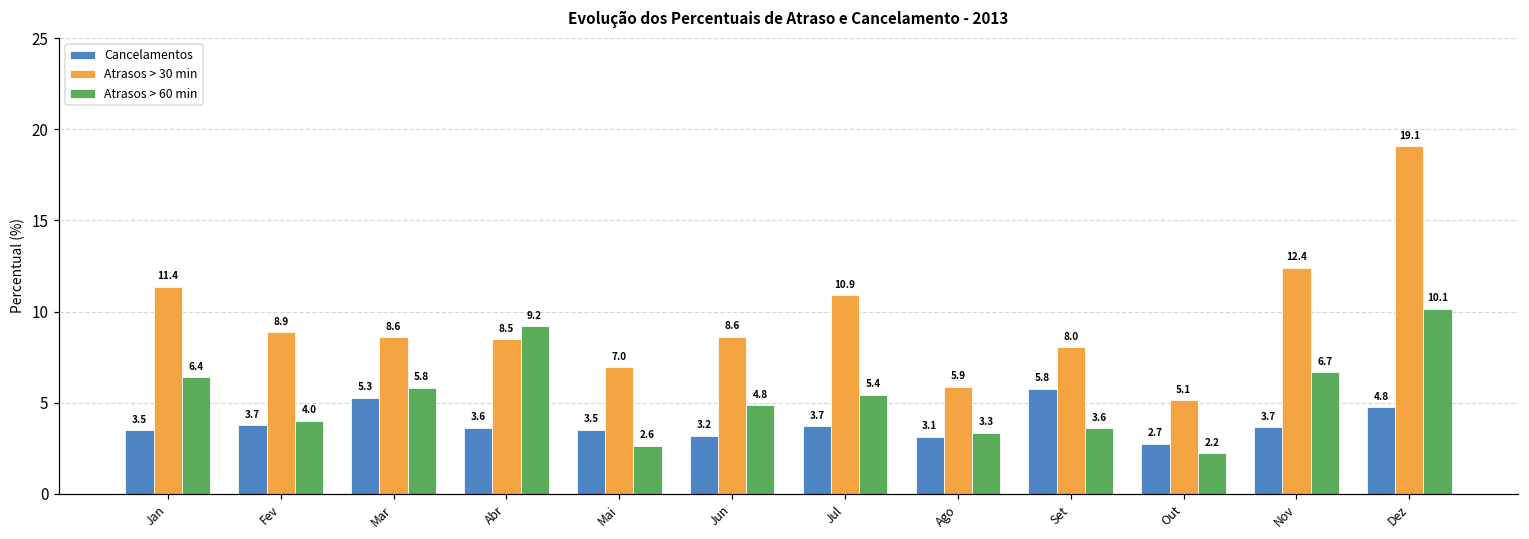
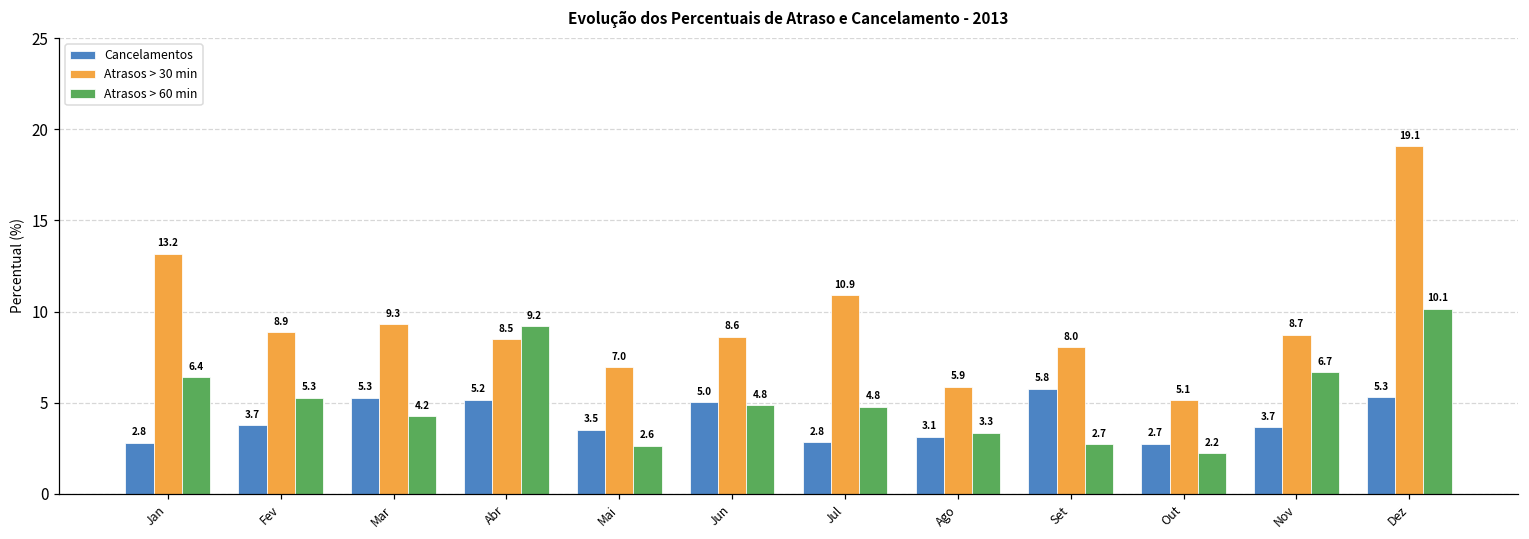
  {
    "Cancelamentos": {
-     "Jan": 3.5,
+     "Jan": 2.8,
      "Fev": 3.7,
      "Mar": 5.3,
-     "Abr": 3.6,
+     "Abr": 5.2,
      "Mai": 3.5,
-     "Jun": 3.2,
-     "Jul": 3.7,
+     "Jun": 5.0,
+     "Jul": 2.8,
      "Ago": 3.1,
      "Set": 5.8,
      "Out": 2.7,
      "Nov": 3.7,
-     "Dez": 4.8
+     "Dez": 5.3
    },
    "Atrasos > 30 min": {
-     "Jan": 11.4,
+     "Jan": 13.2,
      "Fev": 8.9,
-     "Mar": 8.6,
+     "Mar": 9.3,
      "Abr": 8.5,
      "Mai": 7.0,
      "Jun": 8.6,
      "Jul": 10.9,
      "Ago": 5.9,
      "Set": 8.0,
      "Out": 5.1,
-     "Nov": 12.4,
+     "Nov": 8.7,
      "Dez": 19.1
    },
    "Atrasos > 60 min": {
      "Jan": 6.4,
-     "Fev": 4.0,
-     "Mar": 5.8,
+     "Fev": 5.3,
+     "Mar": 4.2,
      "Abr": 9.2,
      "Mai": 2.6,
      "Jun": 4.8,
-     "Jul": 5.4,
+     "Jul": 4.8,
      "Ago": 3.3,
-     "Set": 3.6,
+     "Set": 2.7,
      "Out": 2.2,
      "Nov": 6.7,
      "Dez": 10.1
    }
  }
